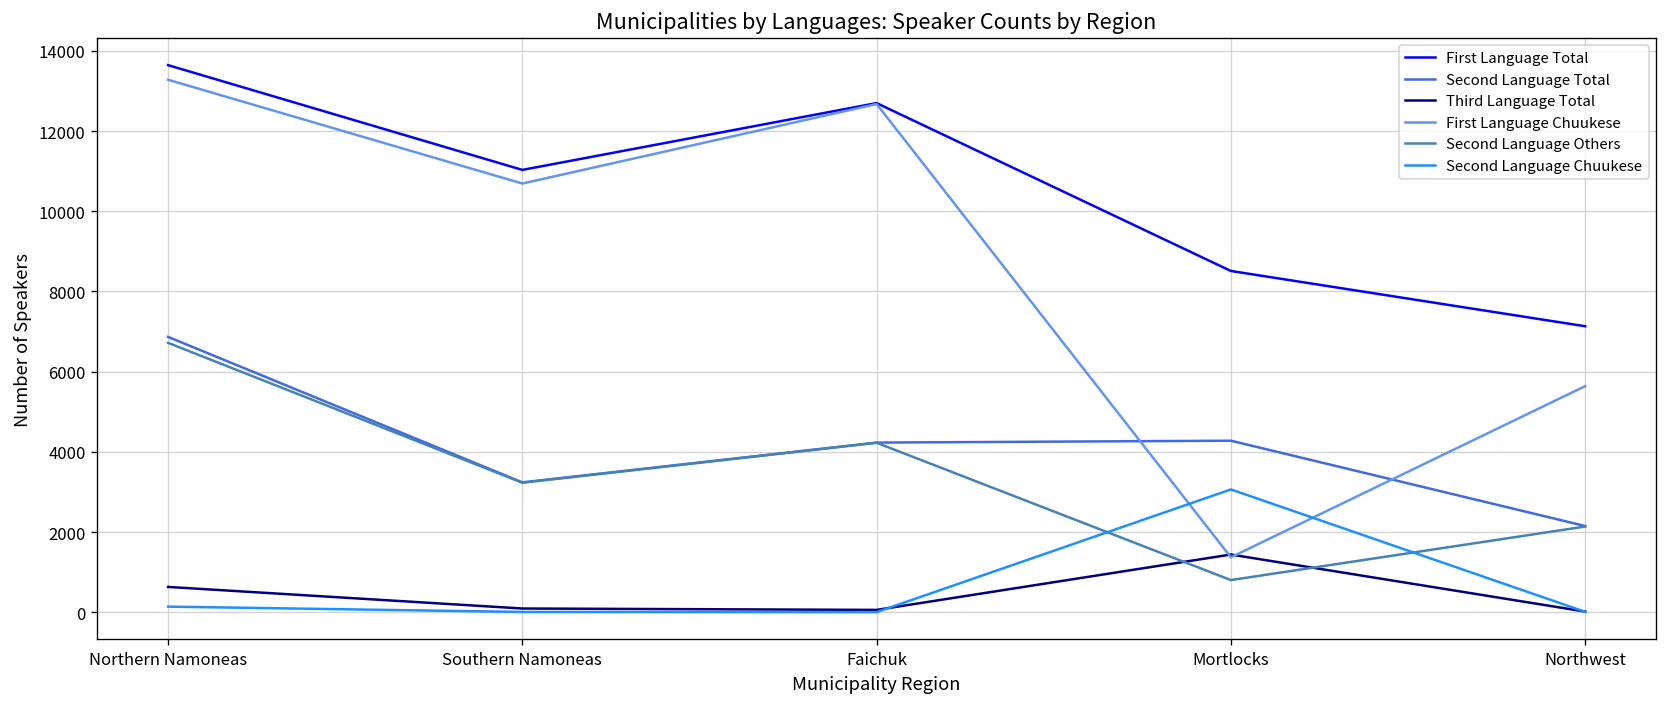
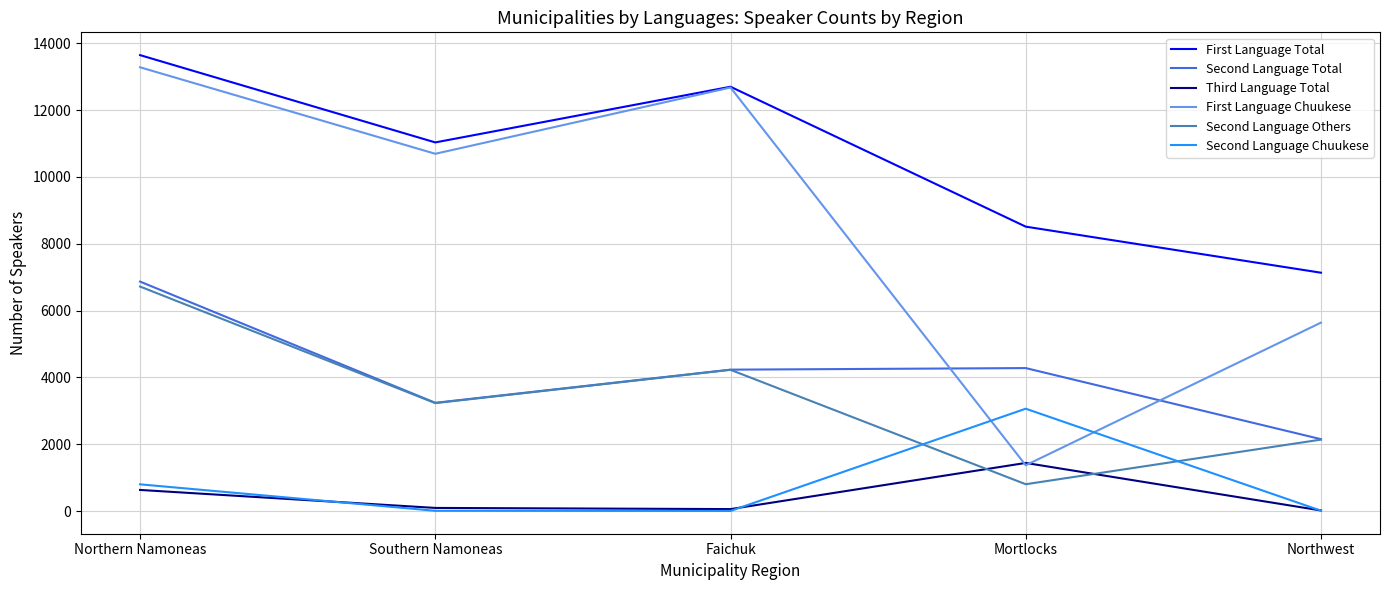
  {
    "First Language Total": {
      "Northern Namoneas": 13600,
      "Southern Namoneas": 11000,
      "Mortlocks": 8500,
      "Northwest": 7100
    },
    "Third Language Total": {
      "Northern Namoneas": 600,
      "Southern Namoneas": 100
    },
    "Second Language Chuukese": {
-     "Northern Namoneas": 100,
+     "Northern Namoneas": 800,
      "Southern Namoneas": 0,
      "Mortlocks": 3100
    }
  }
